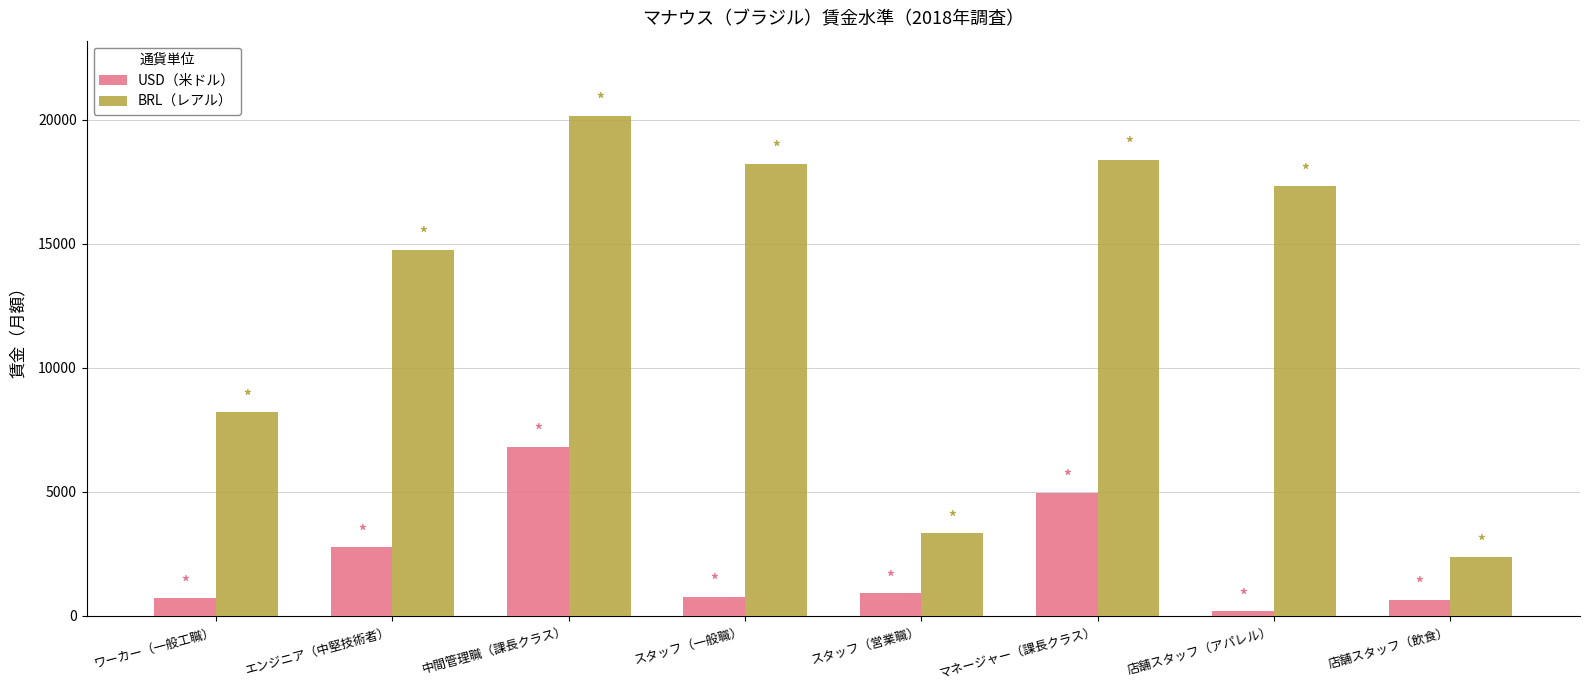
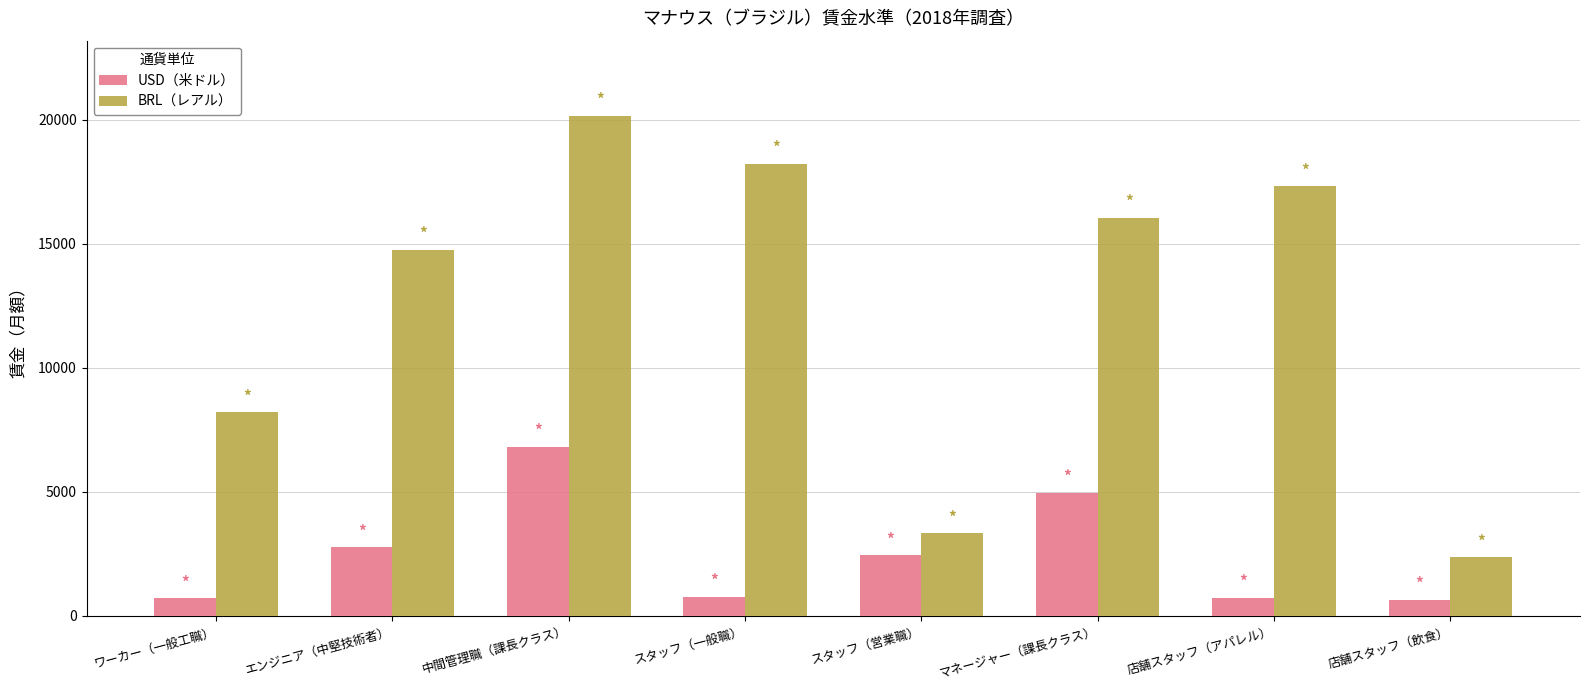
  {
    "USD（米ドル）": {
      "ワーカー（一般工職）": 700,
      "エンジニア（中堅技術者）": 2800,
      "中間管理職（課長クラス）": 6800,
      "スタッフ（一般職）": 800,
-     "スタッフ（営業職）": 900,
+     "スタッフ（営業職）": 2400,
      "マネージャー（課長クラス）": 5000,
-     "店舗スタッフ（アパレル）": 200,
+     "店舗スタッフ（アパレル）": 700,
      "店舗スタッフ（飲食）": 600
    },
    "BRL（レアル）": {
      "ワーカー（一般工職）": 8200,
      "エンジニア（中堅技術者）": 14800,
      "中間管理職（課長クラス）": 20200,
      "スタッフ（一般職）": 18200,
      "スタッフ（営業職）": 3300,
-     "マネージャー（課長クラス）": 18400,
+     "マネージャー（課長クラス）": 16100,
      "店舗スタッフ（アパレル）": 17300,
      "店舗スタッフ（飲食）": 2400
    }
  }
